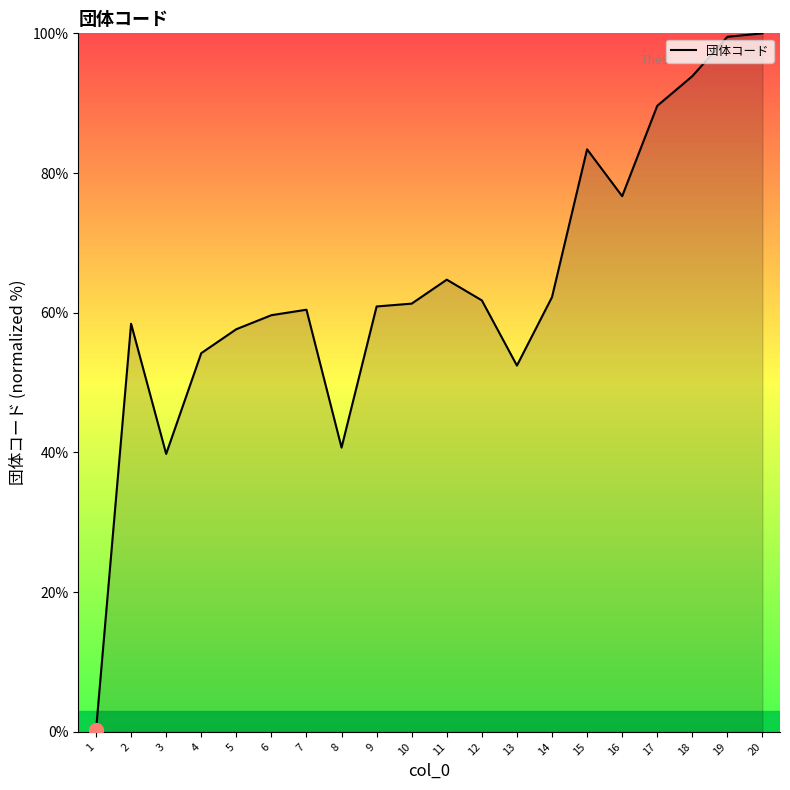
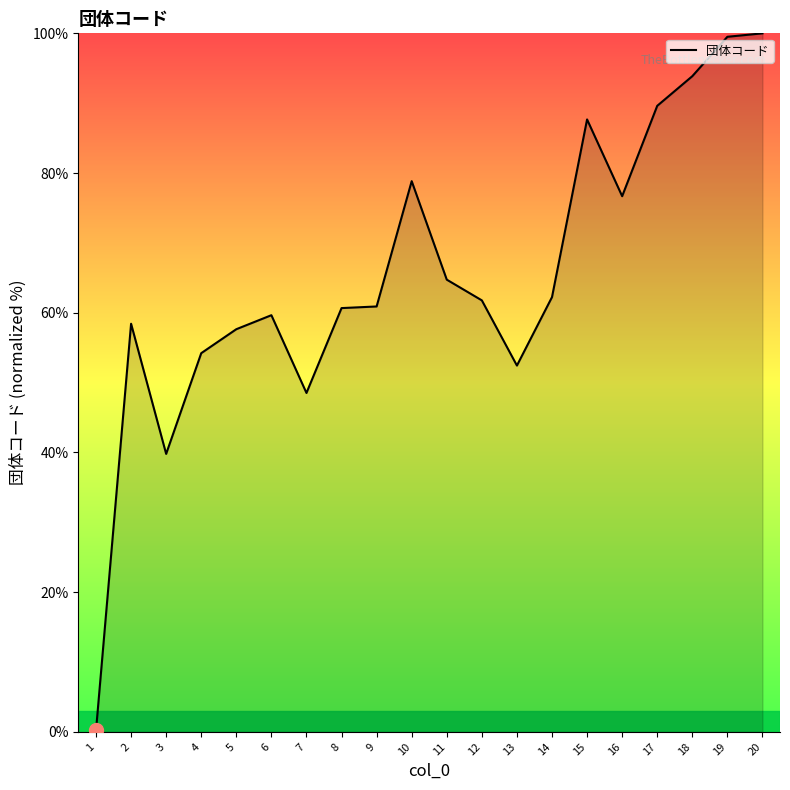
  {
    "団体コード": {
      "2": "58%",
      "3": "40%",
      "4": "54%",
      "5": "58%",
      "6": "60%",
-     "7": "60%",
-     "8": "41%",
+     "7": "49%",
+     "8": "61%",
      "9": "61%",
-     "10": "61%",
+     "10": "79%",
      "11": "65%",
      "12": "62%",
      "13": "52%",
      "14": "62%",
-     "15": "83%",
+     "15": "88%",
      "16": "77%",
      "17": "90%",
      "18": "94%",
      "19": "100%",
      "20": "100%"
    }
  }
